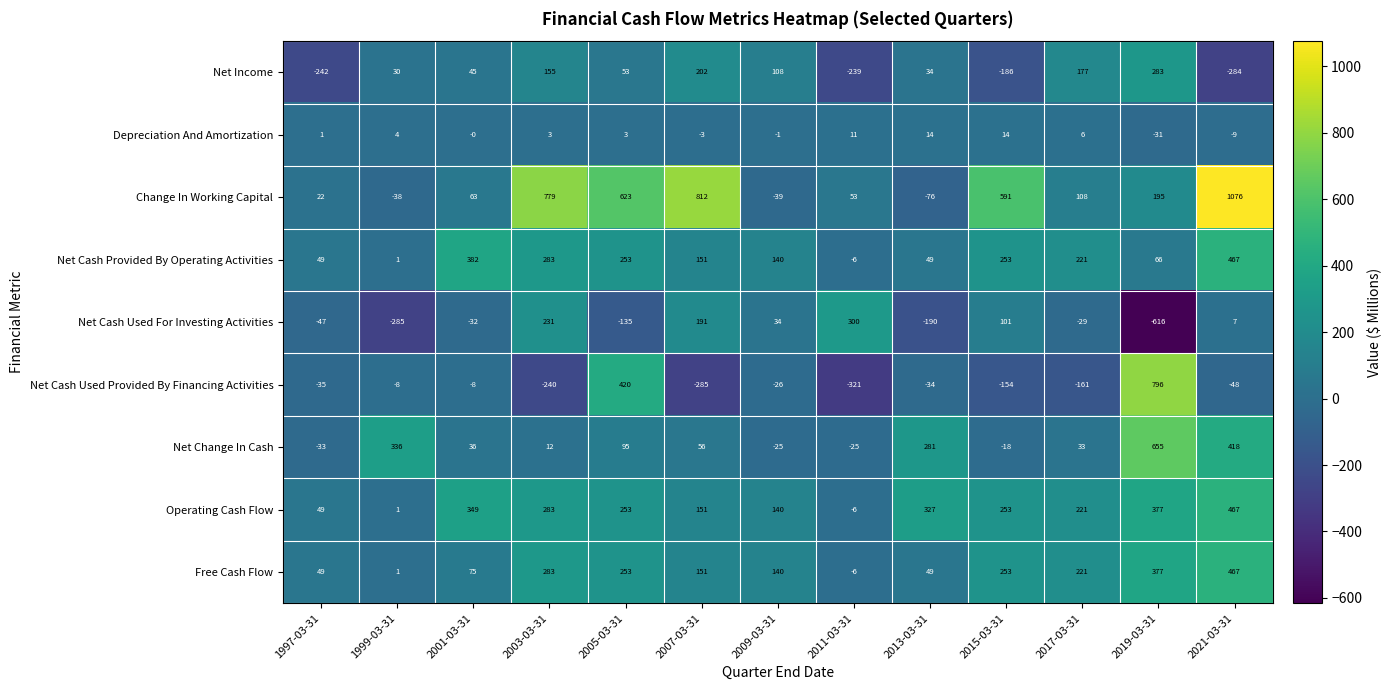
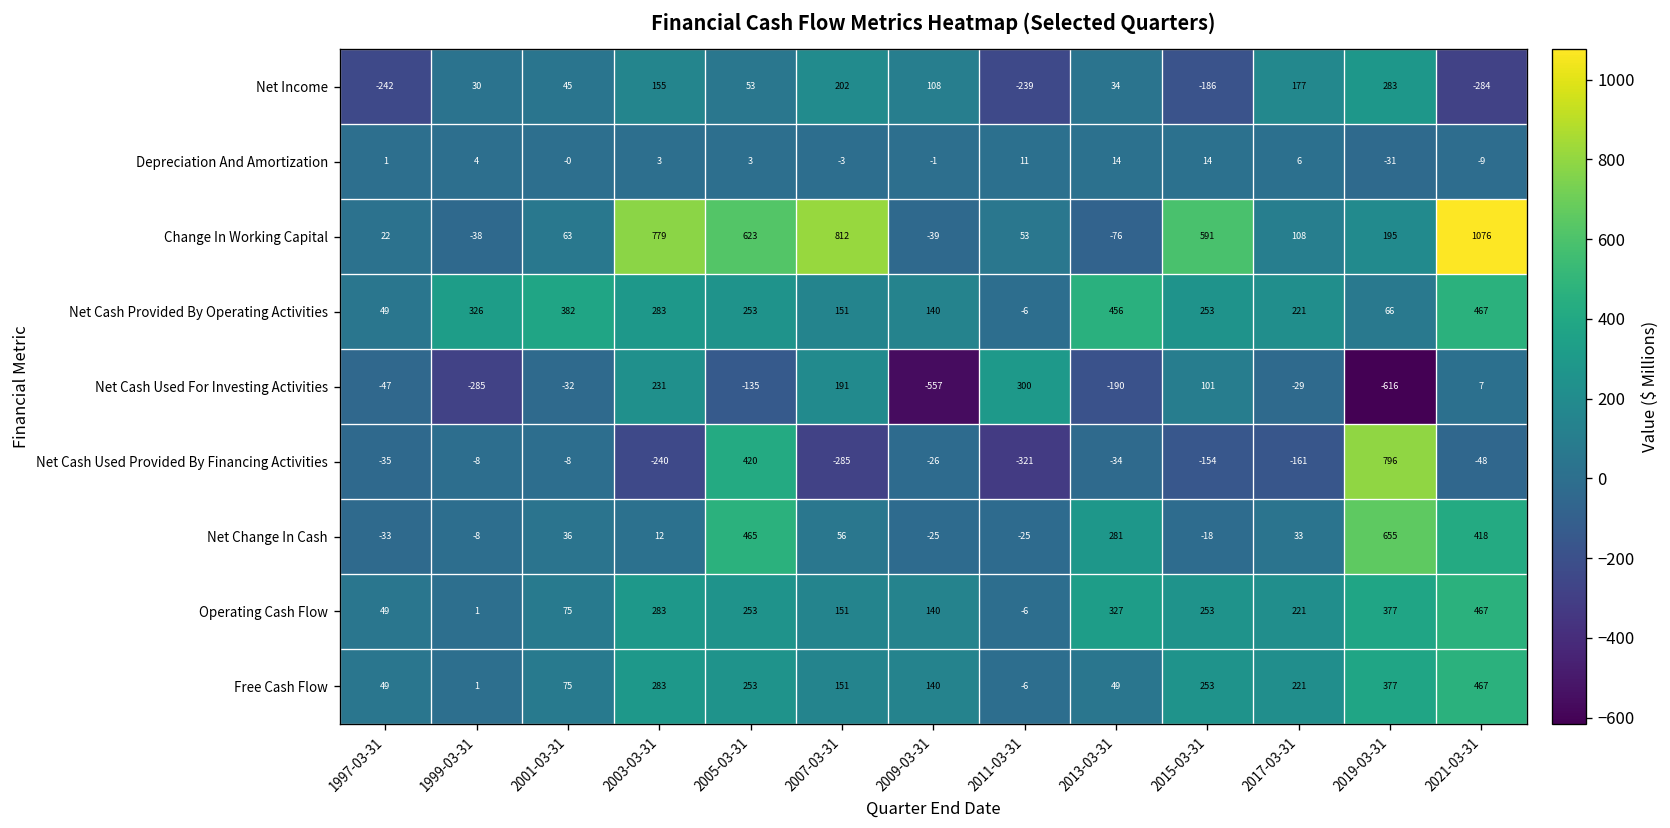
  {
    "Net Income": {
      "1997-03-31": -242,
      "1999-03-31": 30,
      "2001-03-31": 45,
      "2003-03-31": 155,
      "2005-03-31": 53,
      "2007-03-31": 202,
      "2009-03-31": 108,
      "2011-03-31": -239,
      "2013-03-31": 34,
      "2015-03-31": -186,
      "2017-03-31": 177,
      "2019-03-31": 283,
      "2021-03-31": -284
    },
    "Depreciation And Amortization": {
      "1997-03-31": 1,
      "1999-03-31": 4,
      "2001-03-31": -0,
      "2003-03-31": 3,
      "2005-03-31": 3,
      "2007-03-31": -3,
      "2009-03-31": -1,
      "2011-03-31": 11,
      "2013-03-31": 14,
      "2015-03-31": 14,
      "2017-03-31": 6,
      "2019-03-31": -31,
      "2021-03-31": -9
    },
    "Change In Working Capital": {
      "1997-03-31": 22,
      "1999-03-31": -38,
      "2001-03-31": 63,
      "2003-03-31": 779,
      "2005-03-31": 623,
      "2007-03-31": 812,
      "2009-03-31": -39,
      "2011-03-31": 53,
      "2013-03-31": -76,
      "2015-03-31": 591,
      "2017-03-31": 108,
      "2019-03-31": 195,
      "2021-03-31": 1076
    },
    "Net Cash Provided By Operating Activities": {
      "1997-03-31": 49,
-     "1999-03-31": 1,
+     "1999-03-31": 326,
      "2001-03-31": 382,
      "2003-03-31": 283,
      "2005-03-31": 253,
      "2007-03-31": 151,
      "2009-03-31": 140,
      "2011-03-31": -6,
-     "2013-03-31": 49,
+     "2013-03-31": 456,
      "2015-03-31": 253,
      "2017-03-31": 221,
      "2019-03-31": 66,
      "2021-03-31": 467
    },
    "Net Cash Used For Investing Activities": {
      "1997-03-31": -47,
      "1999-03-31": -285,
      "2001-03-31": -32,
      "2003-03-31": 231,
      "2005-03-31": -135,
      "2007-03-31": 191,
-     "2009-03-31": 34,
+     "2009-03-31": -557,
      "2011-03-31": 300,
      "2013-03-31": -190,
      "2015-03-31": 101,
      "2017-03-31": -29,
      "2019-03-31": -616,
      "2021-03-31": 7
    },
    "Net Cash Used Provided By Financing Activities": {
      "1997-03-31": -35,
      "1999-03-31": -8,
      "2001-03-31": -8,
      "2003-03-31": -240,
      "2005-03-31": 420,
      "2007-03-31": -285,
      "2009-03-31": -26,
      "2011-03-31": -321,
      "2013-03-31": -34,
      "2015-03-31": -154,
      "2017-03-31": -161,
      "2019-03-31": 796,
      "2021-03-31": -48
    },
    "Net Change In Cash": {
      "1997-03-31": -33,
-     "1999-03-31": 336,
+     "1999-03-31": -8,
      "2001-03-31": 36,
      "2003-03-31": 12,
-     "2005-03-31": 95,
+     "2005-03-31": 465,
      "2007-03-31": 56,
      "2009-03-31": -25,
      "2011-03-31": -25,
      "2013-03-31": 281,
      "2015-03-31": -18,
      "2017-03-31": 33,
      "2019-03-31": 655,
      "2021-03-31": 418
    },
    "Operating Cash Flow": {
      "1997-03-31": 49,
      "1999-03-31": 1,
-     "2001-03-31": 349,
+     "2001-03-31": 75,
      "2003-03-31": 283,
      "2005-03-31": 253,
      "2007-03-31": 151,
      "2009-03-31": 140,
      "2011-03-31": -6,
      "2013-03-31": 327,
      "2015-03-31": 253,
      "2017-03-31": 221,
      "2019-03-31": 377,
      "2021-03-31": 467
    },
    "Free Cash Flow": {
      "1997-03-31": 49,
      "1999-03-31": 1,
      "2001-03-31": 75,
      "2003-03-31": 283,
      "2005-03-31": 253,
      "2007-03-31": 151,
      "2009-03-31": 140,
      "2011-03-31": -6,
      "2013-03-31": 49,
      "2015-03-31": 253,
      "2017-03-31": 221,
      "2019-03-31": 377,
      "2021-03-31": 467
    }
  }
